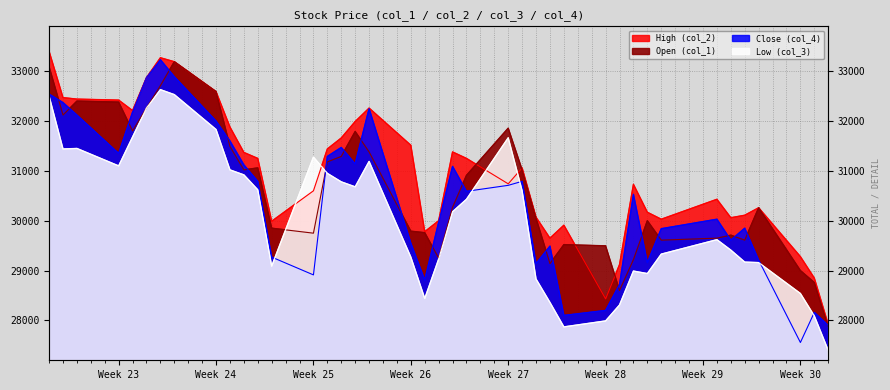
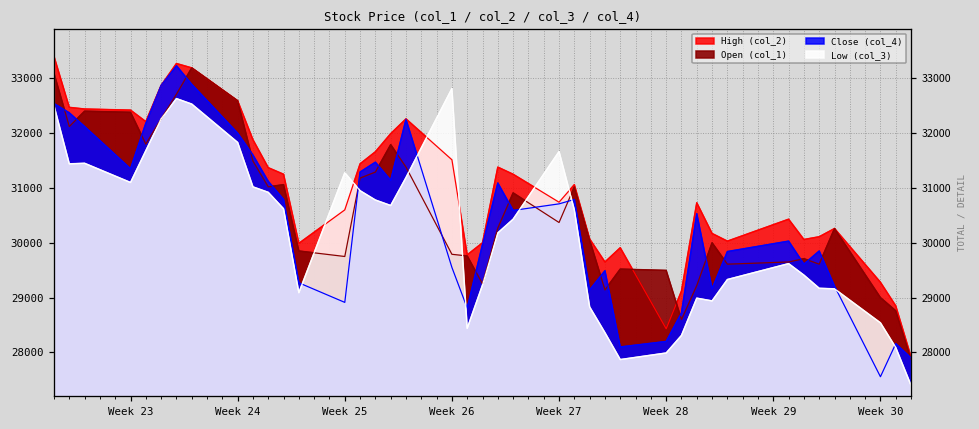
  {
    "High (col_2)": {
      "Week 25": 30600,
      "Week 26": 31500,
      "Week 28": 28400,
      "Week 30": 29300
    },
    "Open (col_1)": {
      "Week 25": 29800,
      "Week 26": 29800,
-     "Week 27": 31900,
+     "Week 27": 30400,
      "Week 28": 29500,
      "Week 30": 29000
    },
    "Close (col_4)": {
      "Week 23": 31400,
      "Week 24": 32000,
      "Week 25": 28900,
      "Week 26": 29600,
      "Week 28": 28200,
      "Week 30": 27600
    },
    "Low (col_3)": {
      "Week 23": 31100,
      "Week 24": 31800,
      "Week 25": 31300,
-     "Week 26": 29300,
+     "Week 26": 32800,
      "Week 27": 31700,
      "Week 28": 28000,
      "Week 30": 28500
    }
  }
